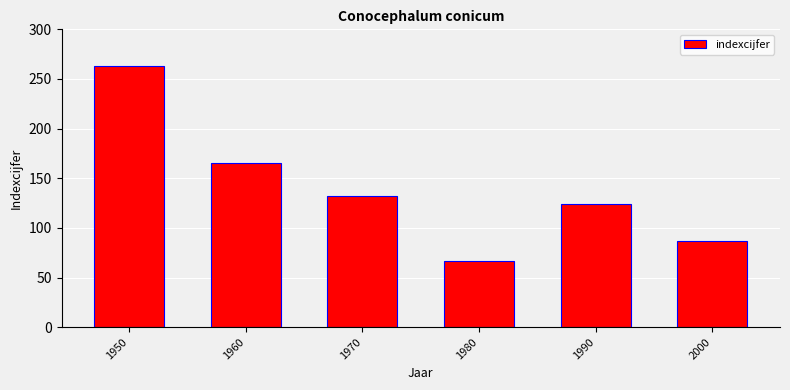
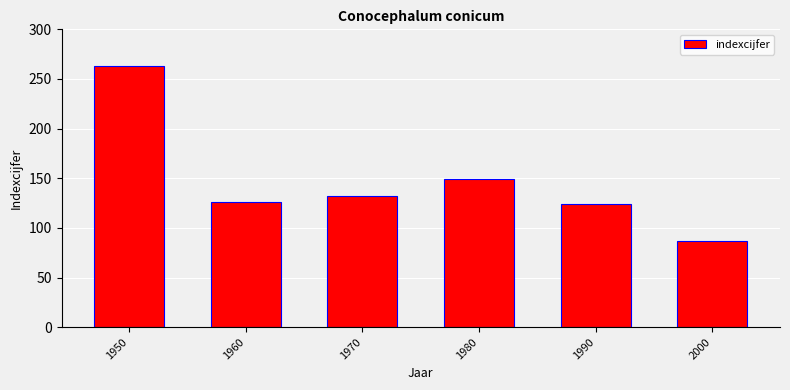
  {
    "1950": 260,
-   "1960": 170,
+   "1960": 130,
    "1970": 130,
-   "1980": 70,
+   "1980": 150,
    "1990": 120,
    "2000": 90
  }
